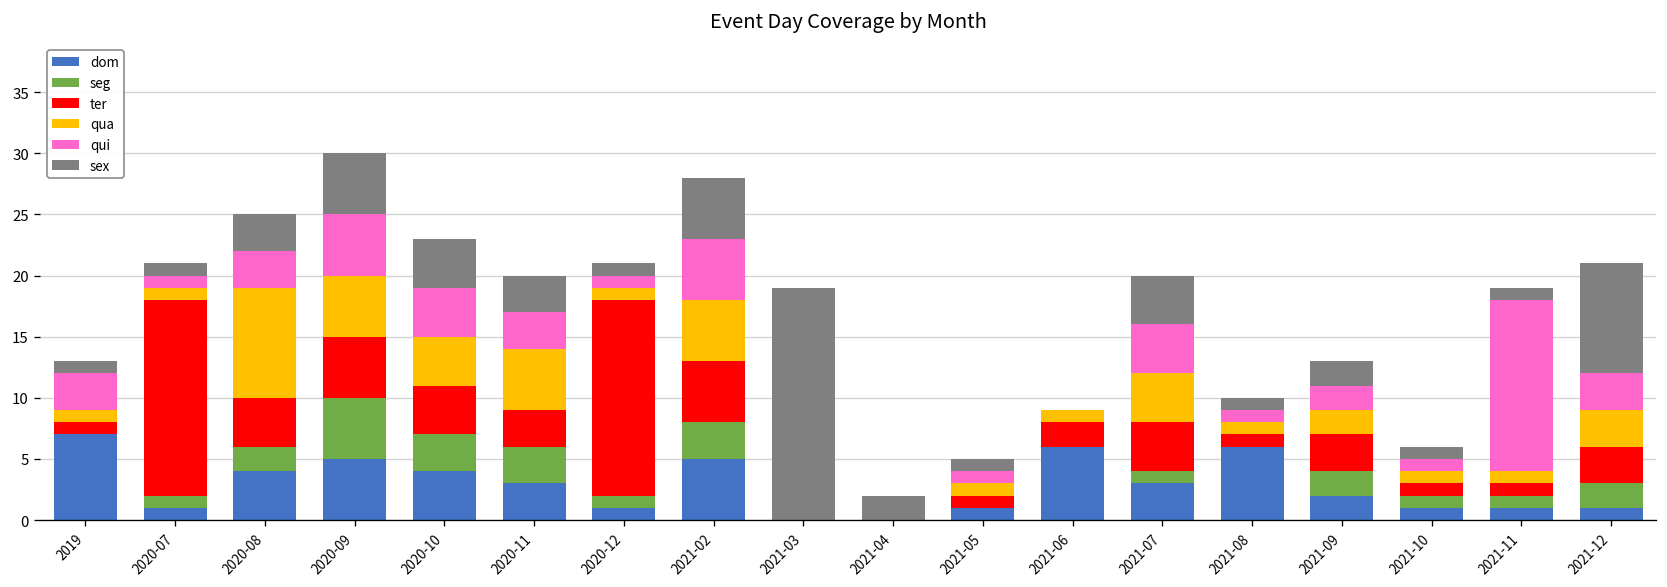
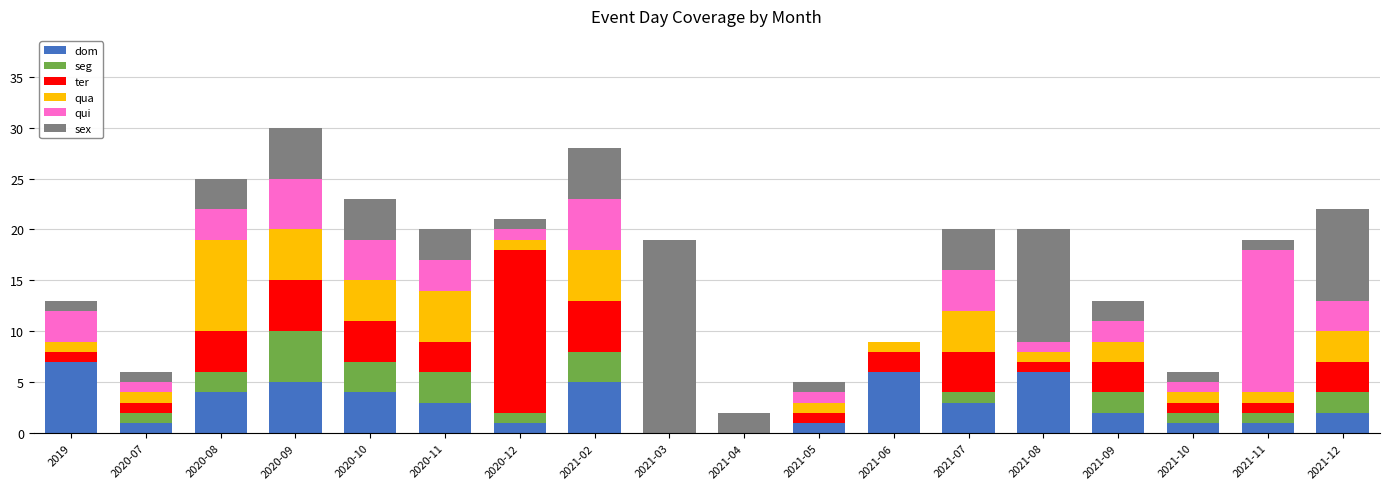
  {
    "dom": {
      "2019": 7,
      "2020-07": 1,
      "2020-08": 4,
      "2020-09": 5,
      "2020-10": 4,
      "2020-11": 3,
      "2020-12": 1,
      "2021-02": 5,
      "2021-03": 0,
      "2021-04": 0,
      "2021-05": 1,
      "2021-06": 6,
      "2021-07": 3,
      "2021-08": 6,
      "2021-09": 2,
      "2021-10": 1,
      "2021-11": 1,
-     "2021-12": 1
+     "2021-12": 2
    },
    "seg": {
      "2019": 0,
      "2020-07": 1,
      "2020-08": 2,
      "2020-09": 5,
      "2020-10": 3,
      "2020-11": 3,
      "2020-12": 1,
      "2021-02": 3,
      "2021-03": 0,
      "2021-04": 0,
      "2021-05": 0,
      "2021-06": 0,
      "2021-07": 1,
      "2021-08": 0,
      "2021-09": 2,
      "2021-10": 1,
      "2021-11": 1,
      "2021-12": 2
    },
    "ter": {
      "2019": 1,
-     "2020-07": 16,
+     "2020-07": 1,
      "2020-08": 4,
      "2020-09": 5,
      "2020-10": 4,
      "2020-11": 3,
      "2020-12": 16,
      "2021-02": 5,
      "2021-03": 0,
      "2021-04": 0,
      "2021-05": 1,
      "2021-06": 2,
      "2021-07": 4,
      "2021-08": 1,
      "2021-09": 3,
      "2021-10": 1,
      "2021-11": 1,
      "2021-12": 3
    },
    "qua": {
      "2019": 1,
      "2020-07": 1,
      "2020-08": 9,
      "2020-09": 5,
      "2020-10": 4,
      "2020-11": 5,
      "2020-12": 1,
      "2021-02": 5,
      "2021-03": 0,
      "2021-04": 0,
      "2021-05": 1,
      "2021-06": 1,
      "2021-07": 4,
      "2021-08": 1,
      "2021-09": 2,
      "2021-10": 1,
      "2021-11": 1,
      "2021-12": 3
    },
    "qui": {
      "2019": 3,
      "2020-07": 1,
      "2020-08": 3,
      "2020-09": 5,
      "2020-10": 4,
      "2020-11": 3,
      "2020-12": 1,
      "2021-02": 5,
      "2021-03": 0,
      "2021-04": 0,
      "2021-05": 1,
      "2021-06": 0,
      "2021-07": 4,
      "2021-08": 1,
      "2021-09": 2,
      "2021-10": 1,
      "2021-11": 14,
      "2021-12": 3
    },
    "sex": {
      "2019": 1,
      "2020-07": 1,
      "2020-08": 3,
      "2020-09": 5,
      "2020-10": 4,
      "2020-11": 3,
      "2020-12": 1,
      "2021-02": 5,
      "2021-03": 19,
      "2021-04": 2,
      "2021-05": 1,
      "2021-06": 0,
      "2021-07": 4,
-     "2021-08": 1,
+     "2021-08": 11,
      "2021-09": 2,
      "2021-10": 1,
      "2021-11": 1,
      "2021-12": 9
    }
  }
